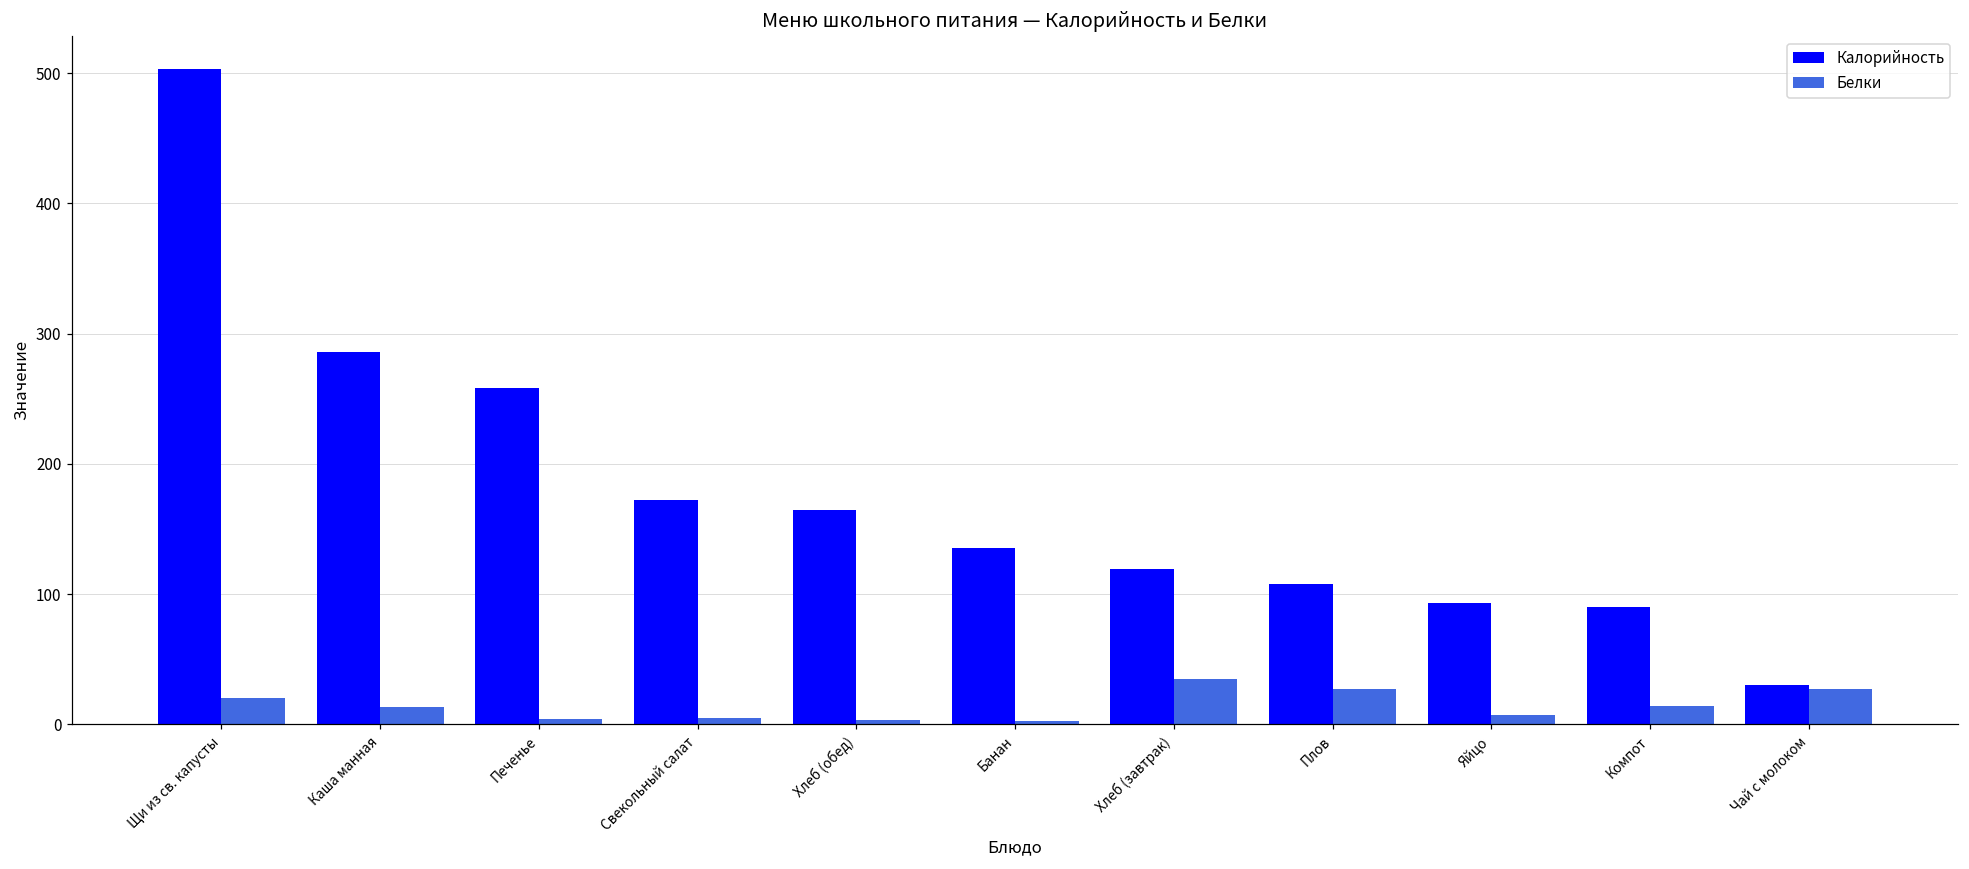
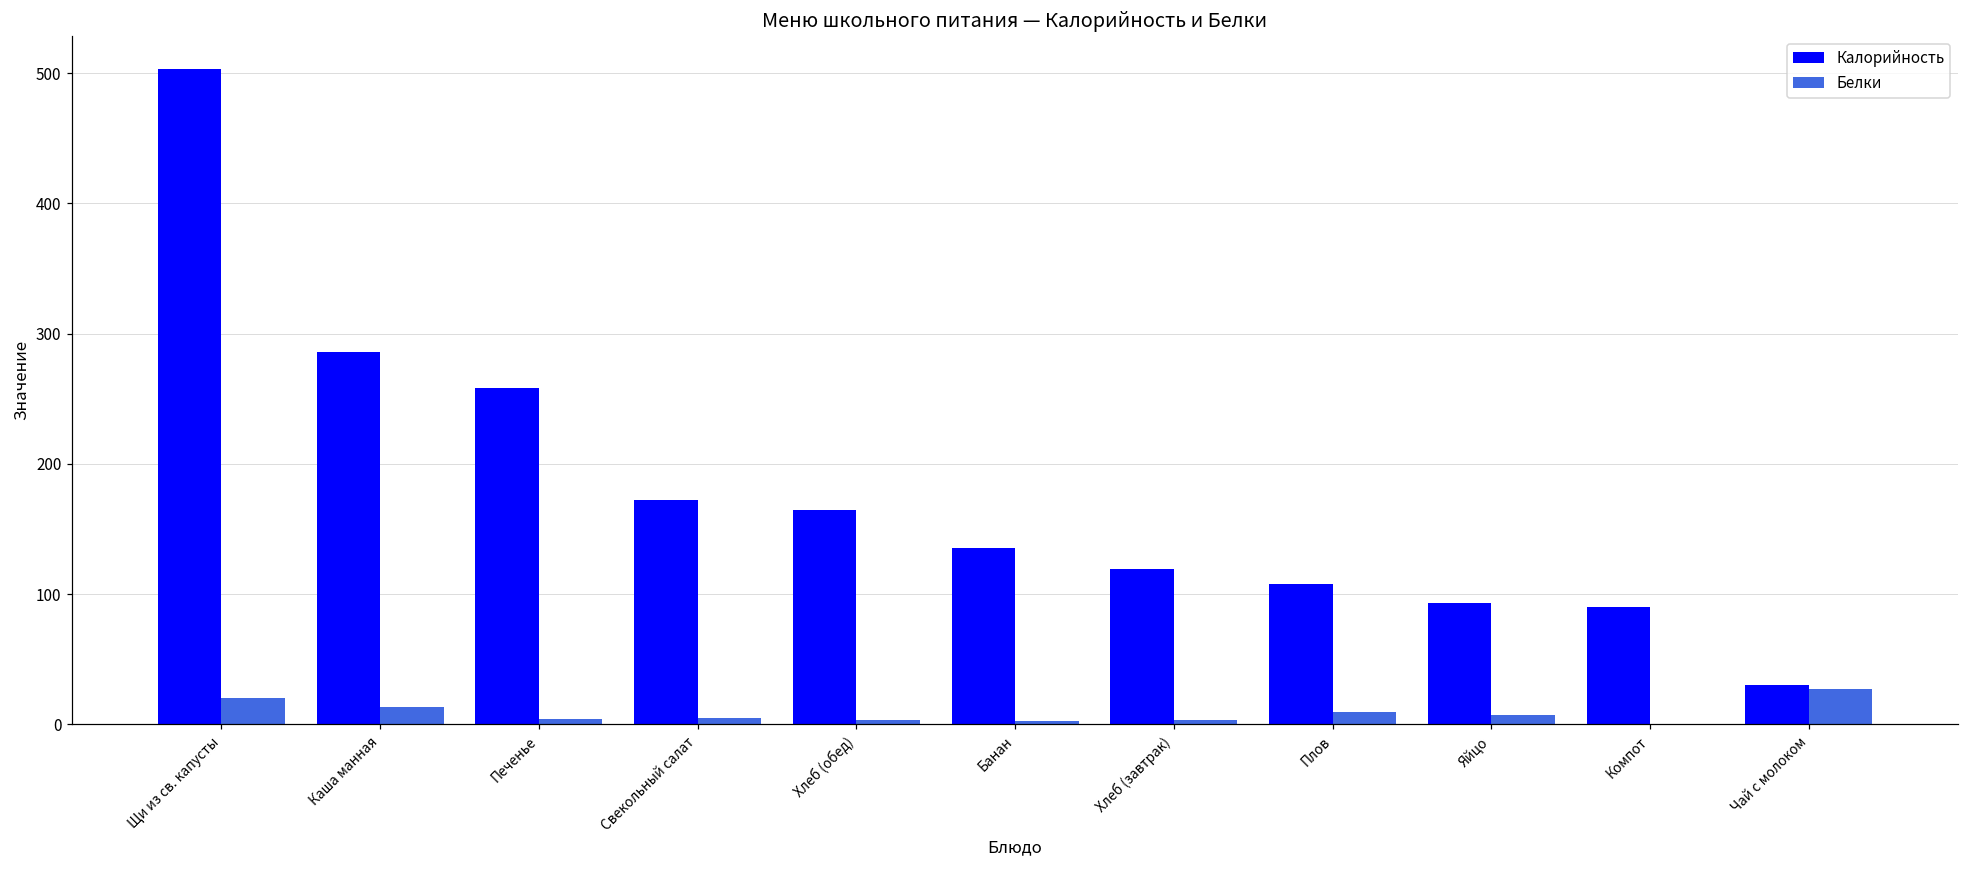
  {
    "Калорийность": {
      "Щи из св. капусты": 503,
      "Каша манная": 286,
      "Печенье": 258,
      "Свекольный салат": 173,
      "Хлеб (обед)": 165,
      "Банан": 135,
      "Хлеб (завтрак)": 119,
      "Плов": 108,
      "Яйцо": 93,
      "Компот": 90,
      "Чай с молоком": 30
    },
    "Белки": {
      "Щи из св. капусты": 20,
      "Каша манная": 14,
      "Печенье": 4,
      "Свекольный салат": 5,
      "Хлеб (обед)": 3,
      "Банан": 2,
-     "Хлеб (завтрак)": 35,
-     "Плов": 27,
+     "Хлеб (завтрак)": 3,
+     "Плов": 9,
      "Яйцо": 7,
-     "Компот": 14,
+     "Компот": 0,
      "Чай с молоком": 27
    }
  }
